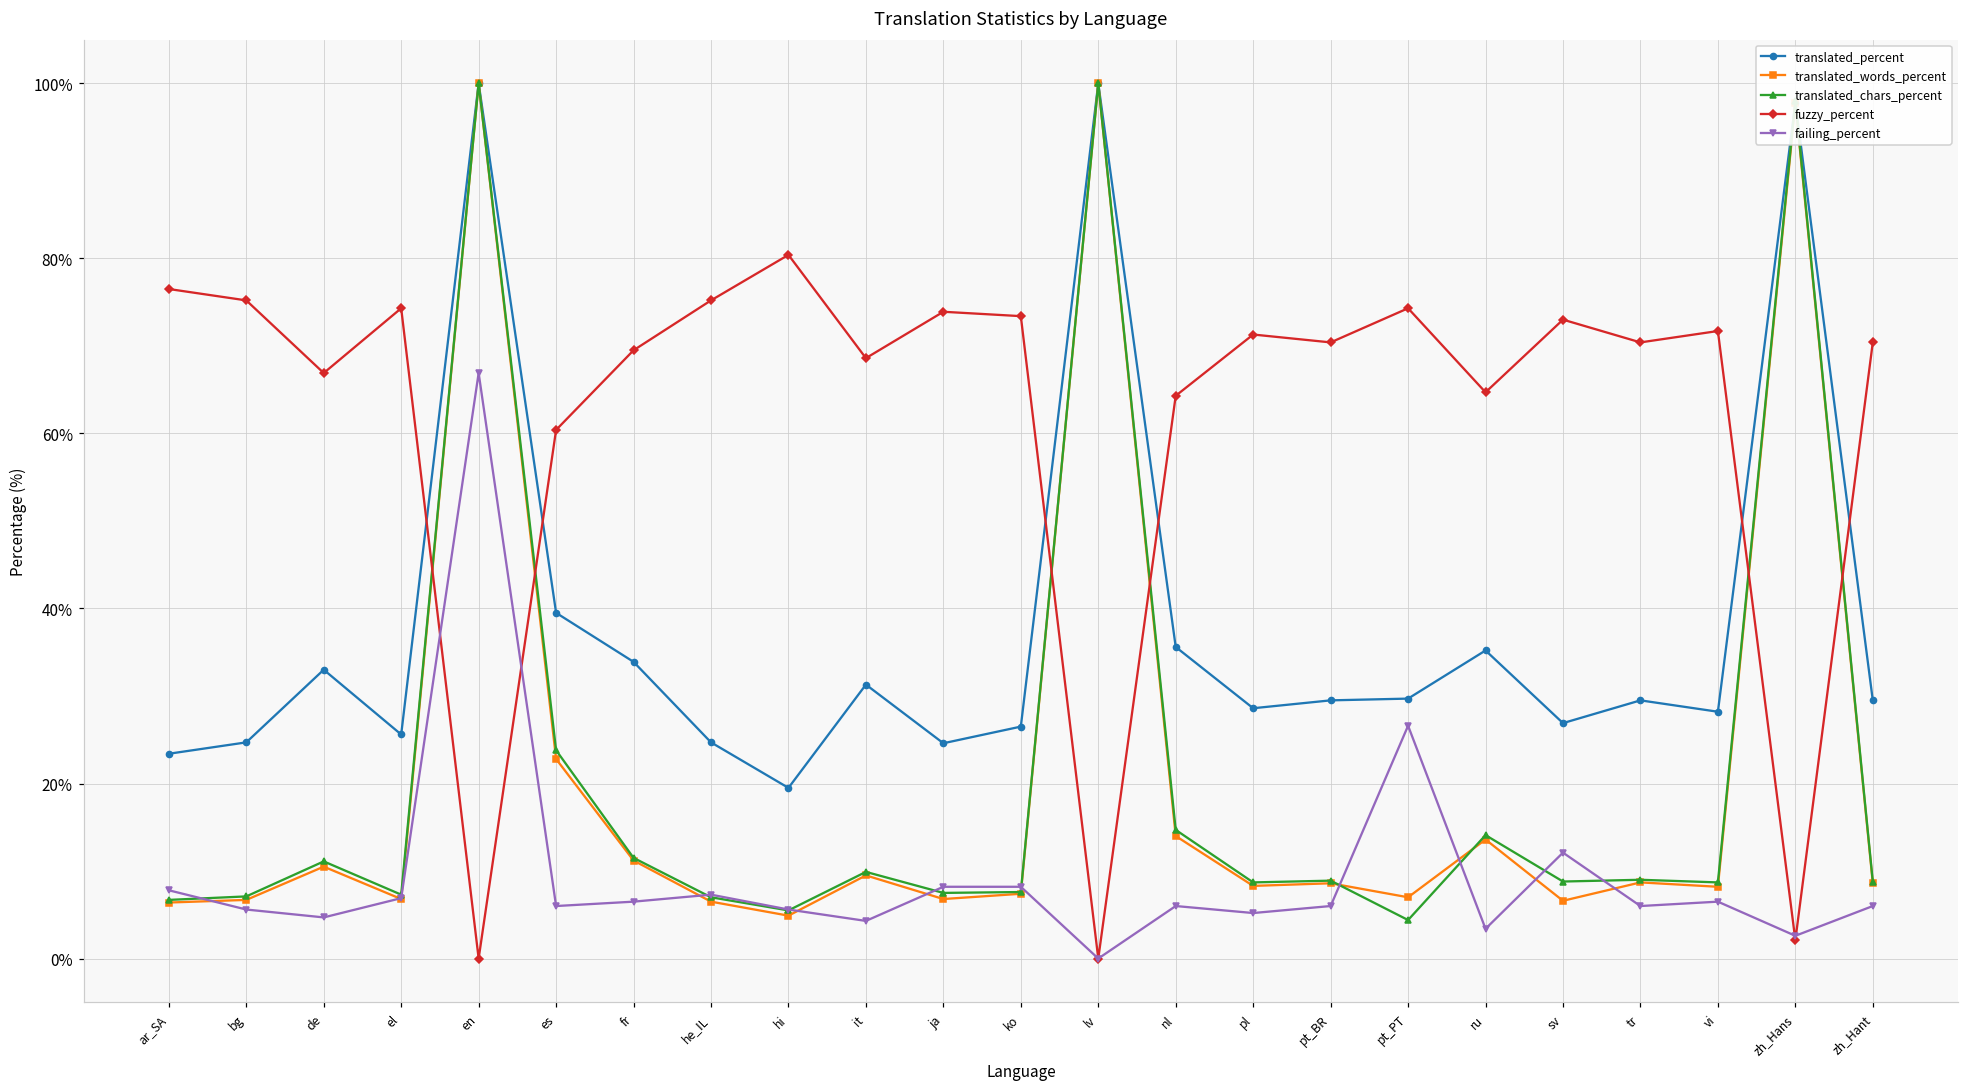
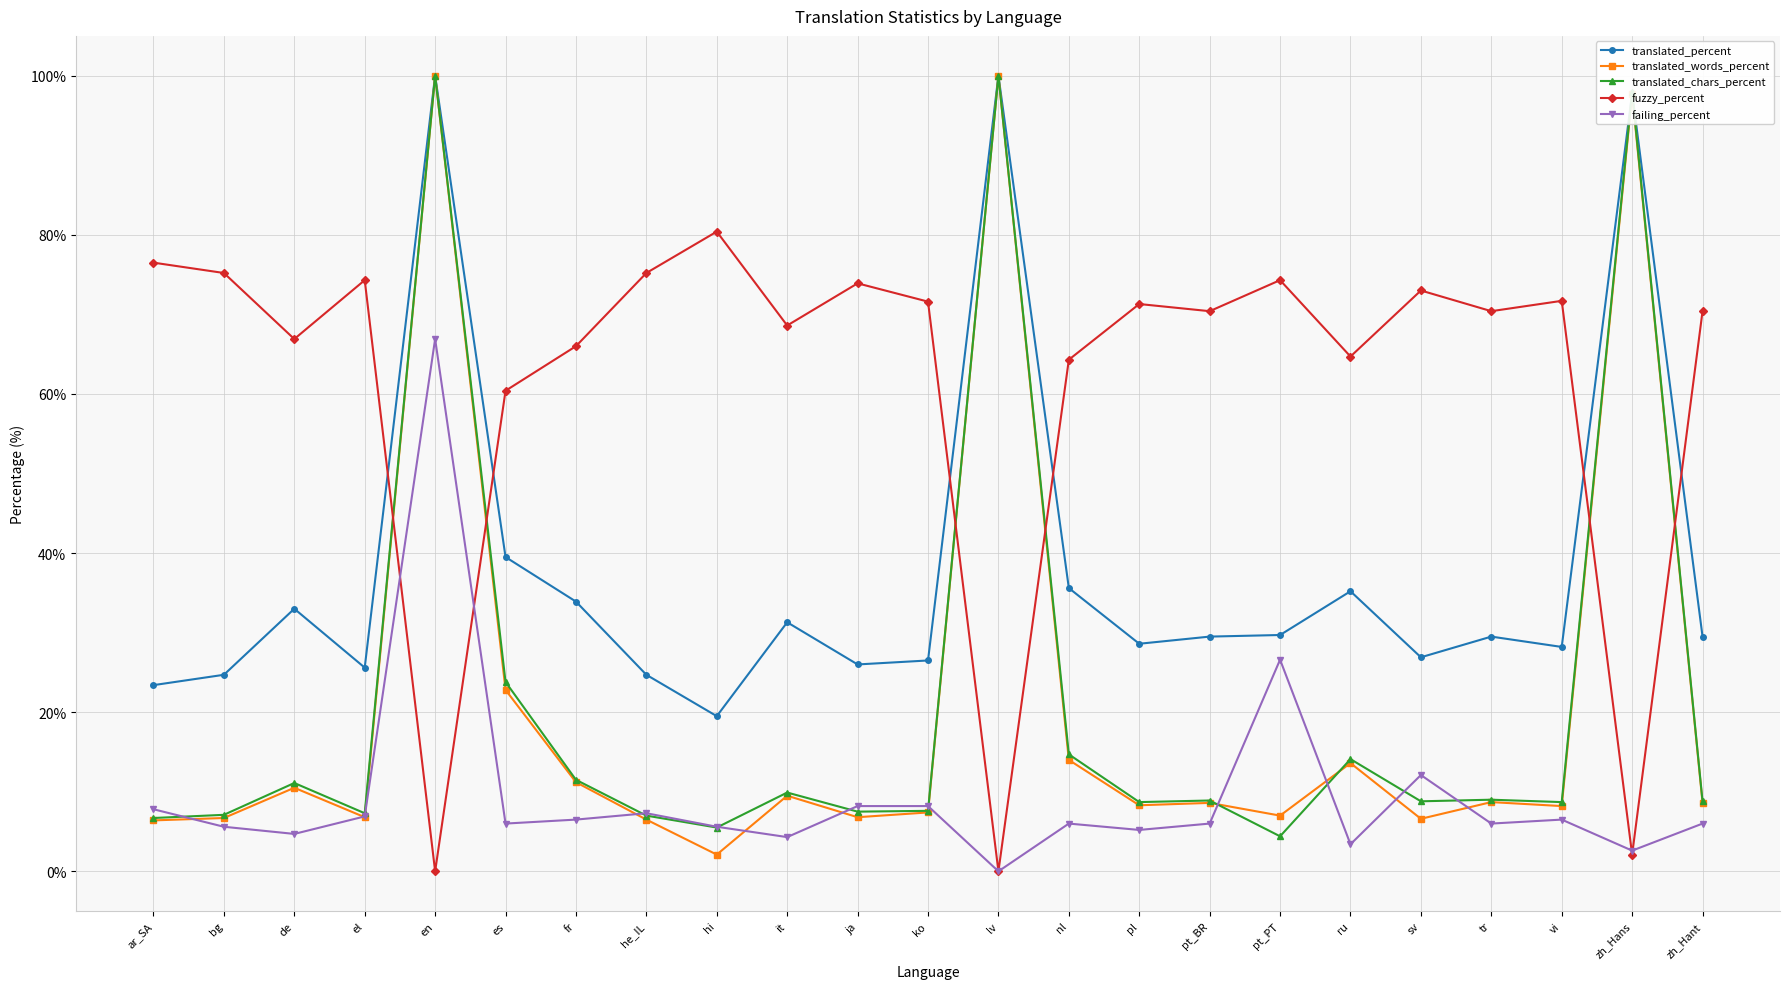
  {
    "translated_percent": {
      "ar_SA": "23%",
      "bg": "25%",
      "de": "33%",
      "el": "26%",
      "es": "40%",
      "fr": "34%",
      "he_IL": "25%",
      "hi": "20%",
      "it": "31%",
-     "ja": "25%",
+     "ja": "26%",
      "ko": "27%",
      "nl": "36%",
      "pl": "29%",
      "pt_BR": "30%",
      "pt_PT": "30%",
      "ru": "35%",
      "sv": "27%",
      "tr": "30%",
      "vi": "28%",
      "zh_Hant": "30%"
    },
    "translated_words_percent": {
      "bg": "7%",
      "de": "11%",
      "es": "23%",
      "he_IL": "7%",
-     "hi": "5%",
+     "hi": "2%",
      "it": "10%",
      "ja": "7%",
      "nl": "14%",
      "pl": "8%",
      "pt_PT": "7%",
      "ru": "14%",
      "sv": "7%",
      "vi": "8%"
    },
    "translated_chars_percent": {
      "bg": "7%",
      "de": "11%",
      "el": "7%",
      "es": "24%",
      "it": "10%",
      "ja": "8%",
      "nl": "15%",
      "pl": "9%",
      "pt_PT": "4%",
      "ru": "14%",
      "sv": "9%",
      "vi": "9%"
    },
    "fuzzy_percent": {
      "ar_SA": "77%",
      "bg": "75%",
      "de": "67%",
      "el": "74%",
      "en": "0%",
      "es": "60%",
-     "fr": "70%",
+     "fr": "66%",
      "he_IL": "75%",
      "hi": "80%",
      "it": "69%",
      "ja": "74%",
-     "ko": "73%",
+     "ko": "72%",
      "nl": "64%",
      "pl": "71%",
      "pt_BR": "70%",
      "pt_PT": "74%",
      "ru": "65%",
      "sv": "73%",
      "tr": "70%",
      "vi": "72%",
      "zh_Hans": "2%",
      "zh_Hant": "70%"
    },
    "failing_percent": {
      "ar_SA": "8%",
      "bg": "6%",
      "de": "5%",
      "en": "67%",
      "es": "6%",
      "fr": "7%",
      "it": "4%",
      "ja": "8%",
      "ko": "8%",
      "nl": "6%",
      "pl": "5%",
      "pt_BR": "6%",
      "pt_PT": "27%",
      "ru": "3%",
      "sv": "12%",
      "tr": "6%",
      "vi": "7%",
      "zh_Hans": "3%",
      "zh_Hant": "6%"
    }
  }
